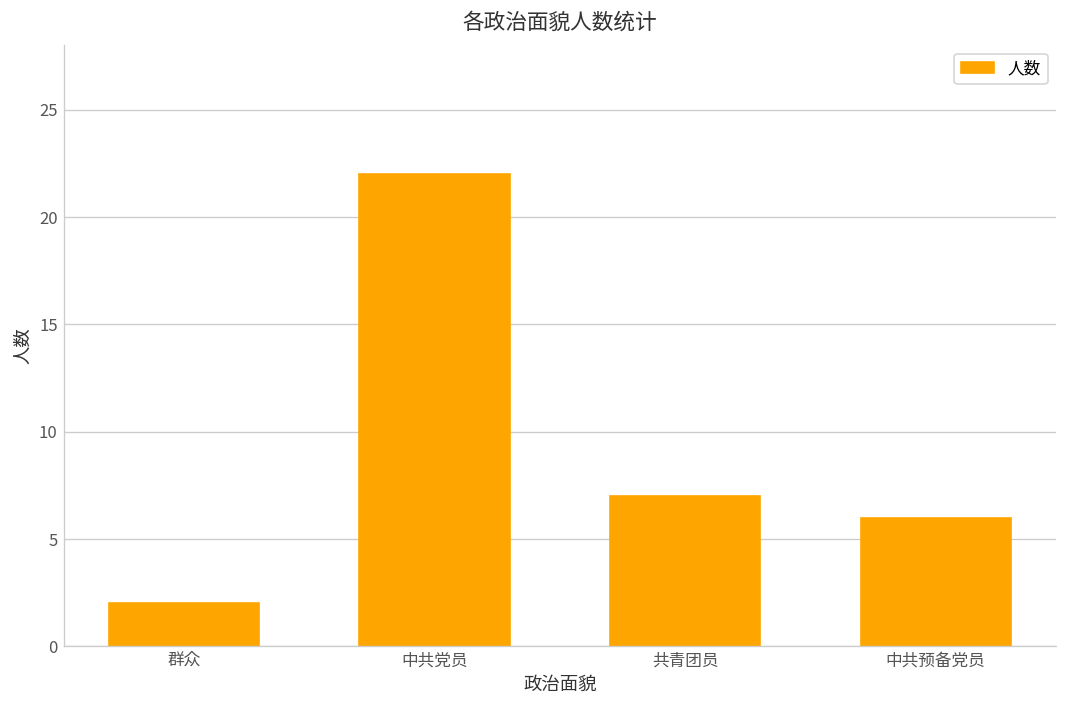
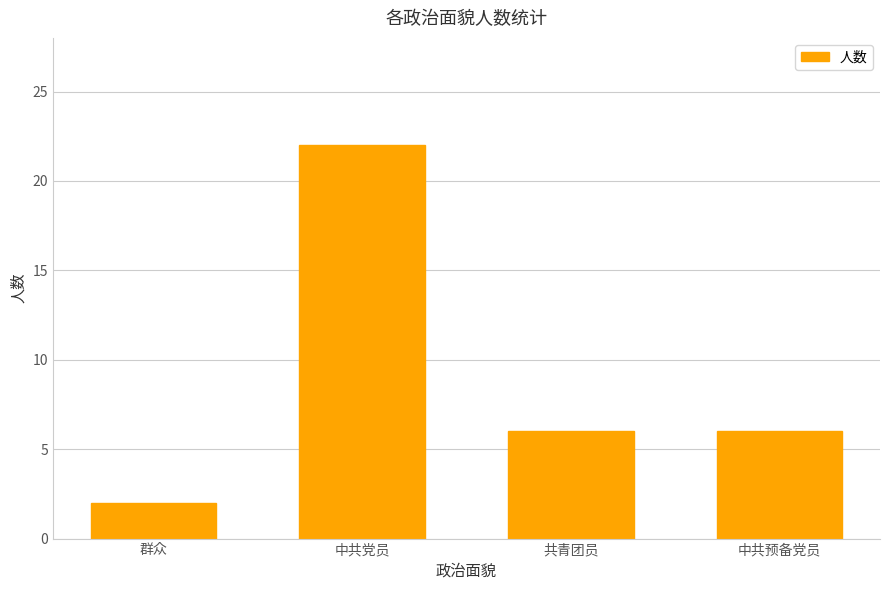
  {
    "群众": 2,
    "中共党员": 22,
-   "共青团员": 7,
+   "共青团员": 6,
    "中共预备党员": 6
  }
